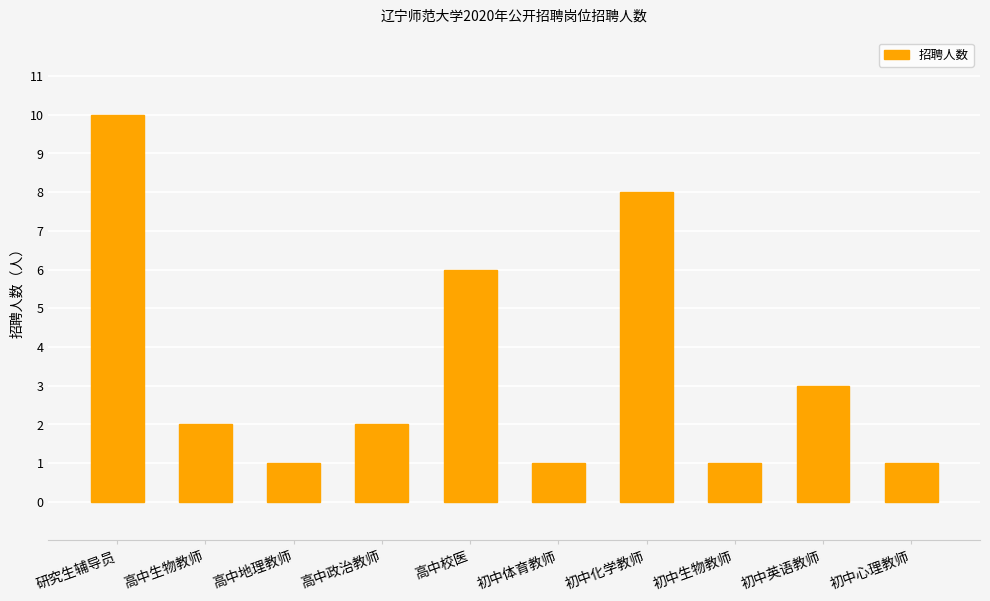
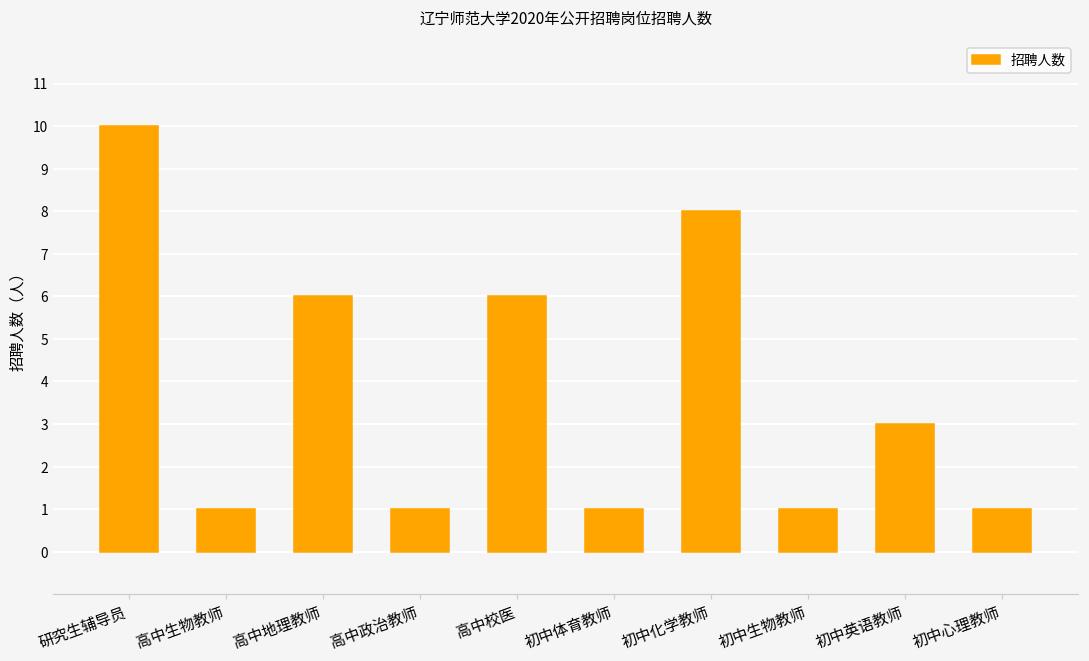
  {
    "研究生辅导员": 10,
-   "高中生物教师": 2,
-   "高中地理教师": 1,
-   "高中政治教师": 2,
+   "高中生物教师": 1,
+   "高中地理教师": 6,
+   "高中政治教师": 1,
    "高中校医": 6,
    "初中体育教师": 1,
    "初中化学教师": 8,
    "初中生物教师": 1,
    "初中英语教师": 3,
    "初中心理教师": 1
  }
